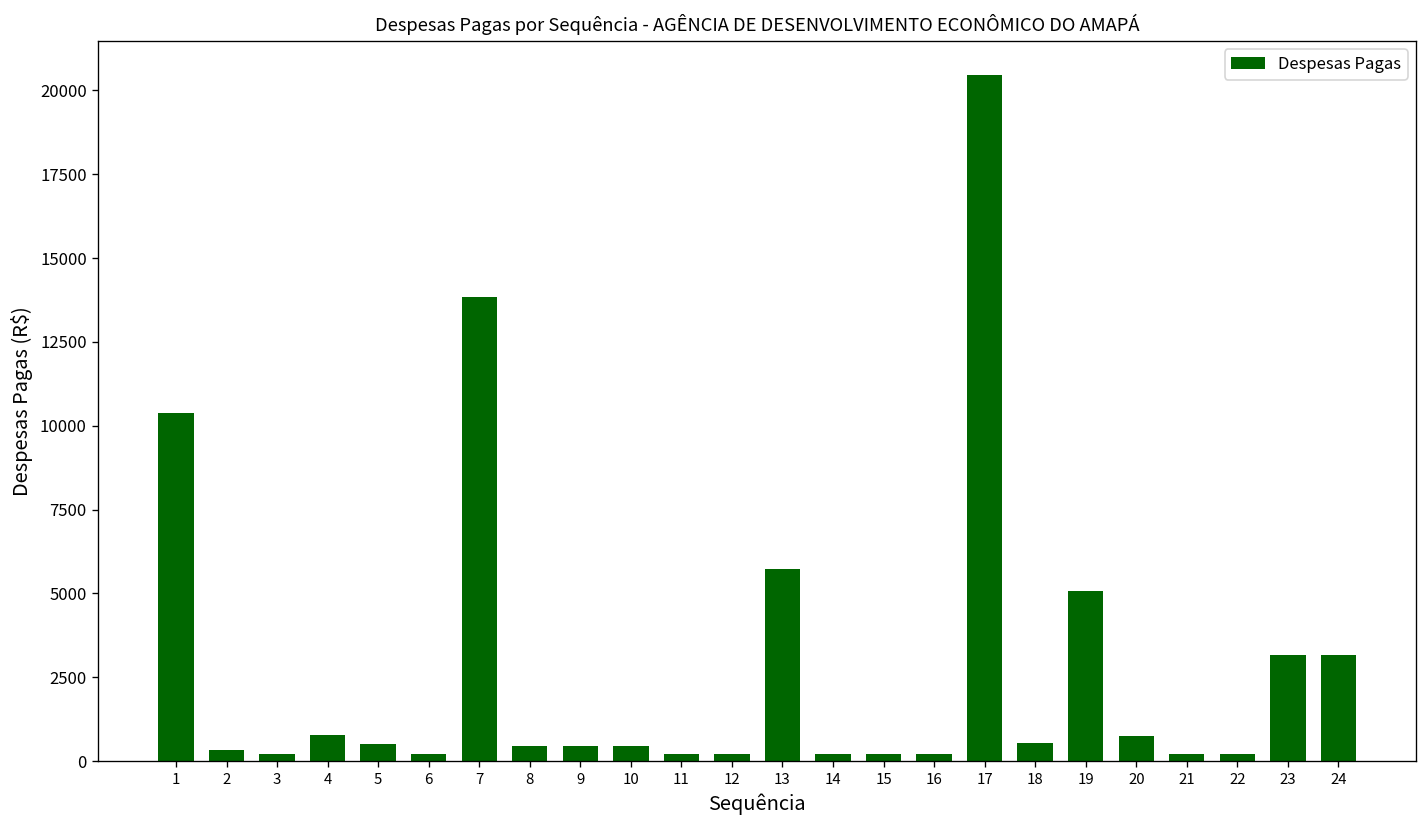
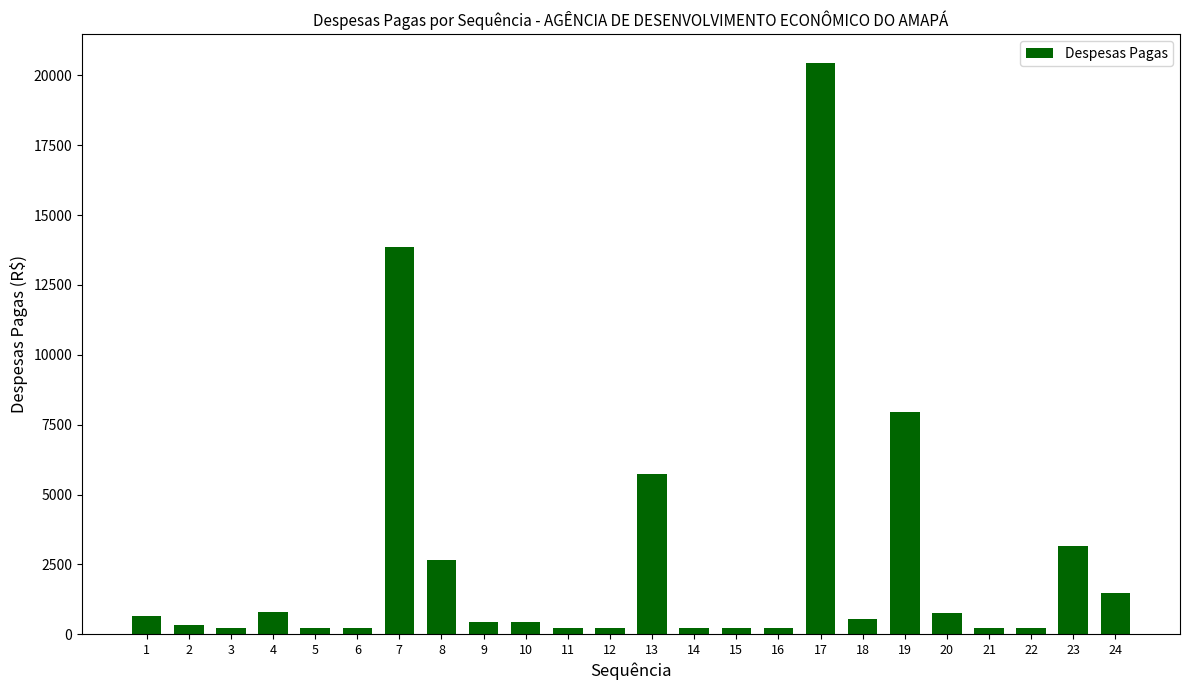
  {
-   "1": 10400,
+   "1": 700,
    "2": 300,
    "3": 200,
    "4": 800,
-   "5": 500,
+   "5": 200,
    "6": 200,
    "7": 13800,
-   "8": 400,
+   "8": 2700,
    "9": 400,
    "10": 400,
    "11": 200,
    "12": 200,
    "13": 5700,
    "14": 200,
    "15": 200,
    "16": 200,
    "17": 20500,
    "18": 500,
-   "19": 5100,
+   "19": 7900,
    "20": 800,
    "21": 200,
    "22": 200,
    "23": 3200,
-   "24": 3200
+   "24": 1500
  }
